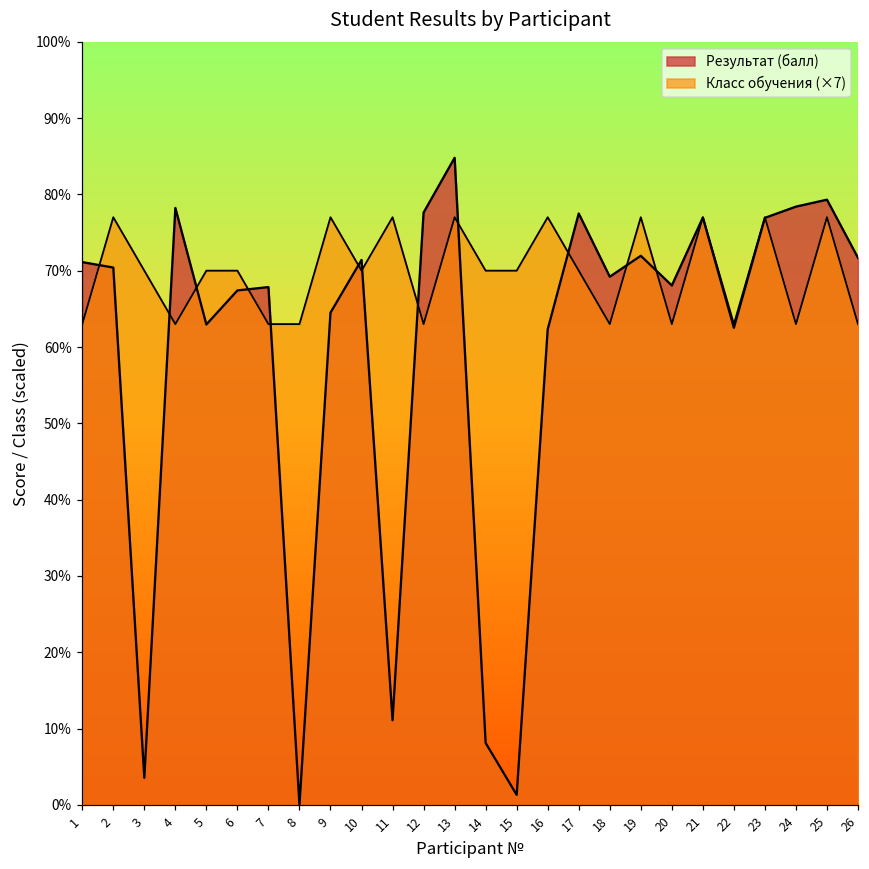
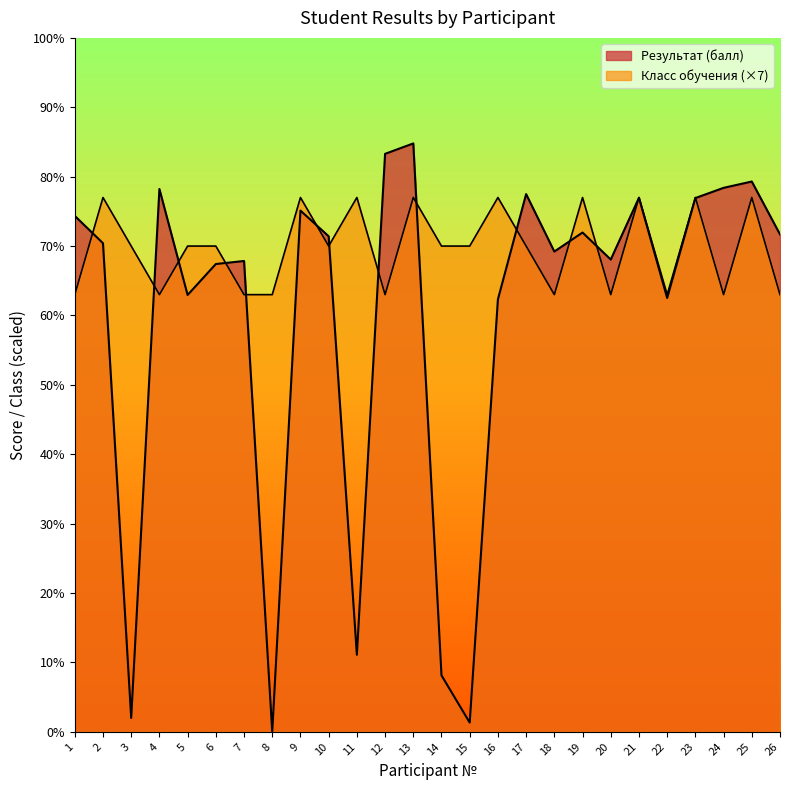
  {
    "Результат (балл)": {
-     "1": "71%",
+     "1": "74%",
      "2": "70%",
-     "3": "4%",
+     "3": "2%",
      "4": "78%",
      "5": "63%",
      "6": "67%",
      "7": "68%",
      "8": "0%",
-     "9": "65%",
+     "9": "75%",
      "10": "71%",
      "11": "11%",
-     "12": "78%",
+     "12": "83%",
      "13": "85%",
      "14": "8%",
      "15": "1%",
      "16": "62%",
      "17": "77%",
      "18": "69%",
      "19": "72%",
      "20": "68%",
      "22": "63%",
      "24": "78%",
      "25": "79%",
      "26": "72%"
    },
    "Класс обучения (×7)": {
      "1": "63%",
      "2": "77%",
      "3": "70%",
      "4": "63%",
      "5": "70%",
      "6": "70%",
      "7": "63%",
      "8": "63%",
      "9": "77%",
      "10": "70%",
      "11": "77%",
      "12": "63%",
      "13": "77%",
      "14": "70%",
      "15": "70%",
      "16": "77%",
      "17": "70%",
      "18": "63%",
      "19": "77%",
      "20": "63%",
      "22": "63%",
      "24": "63%",
      "25": "77%",
      "26": "63%"
    }
  }
